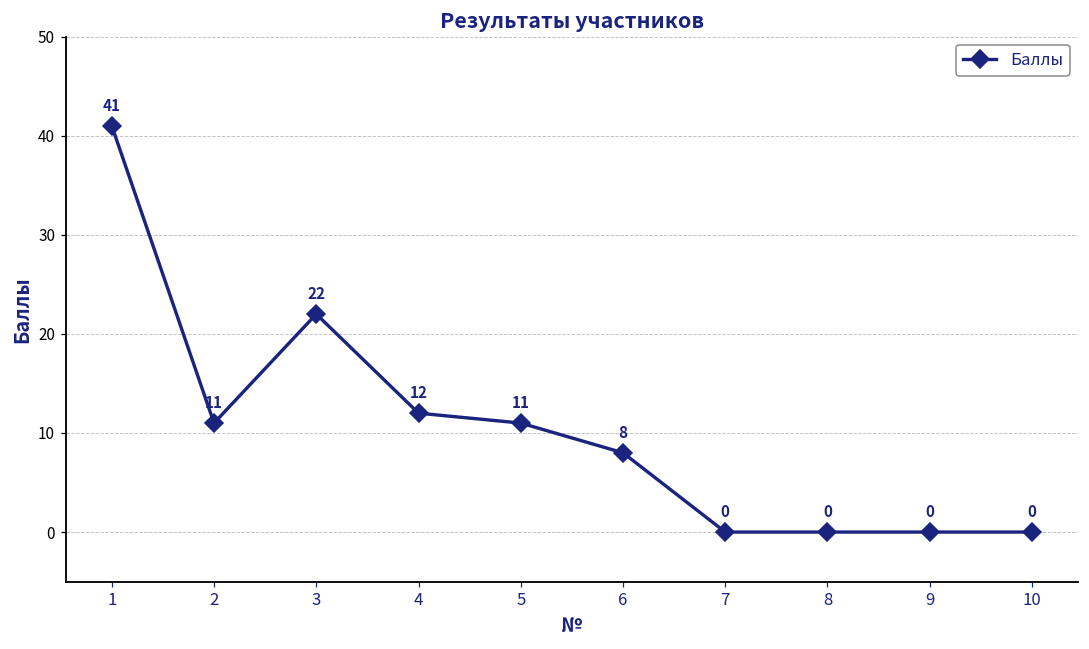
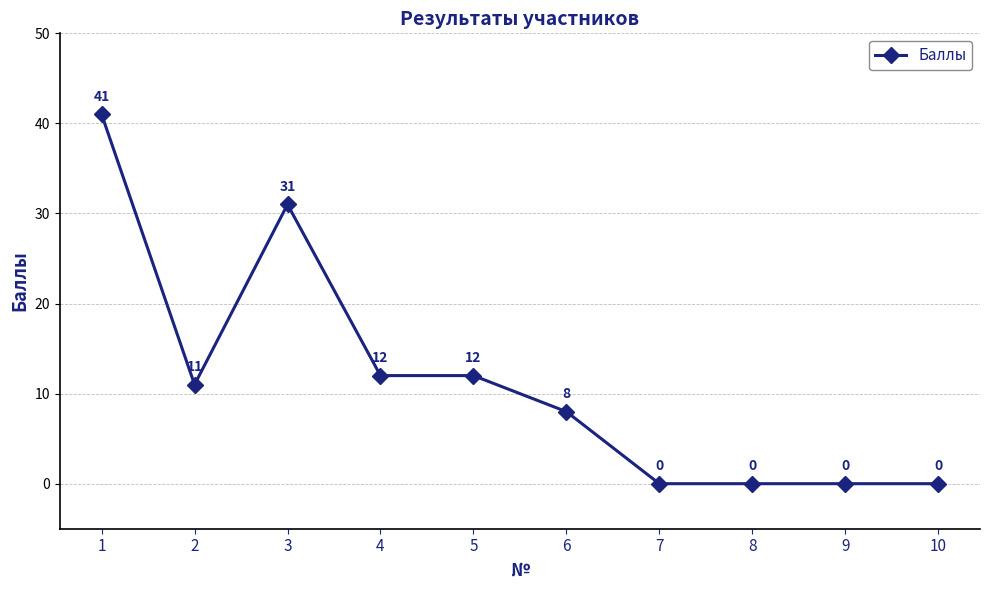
  {
    "1": 41,
    "2": 11,
-   "3": 22,
+   "3": 31,
    "4": 12,
-   "5": 11,
+   "5": 12,
    "6": 8,
    "7": 0,
    "8": 0,
    "9": 0,
    "10": 0
  }
